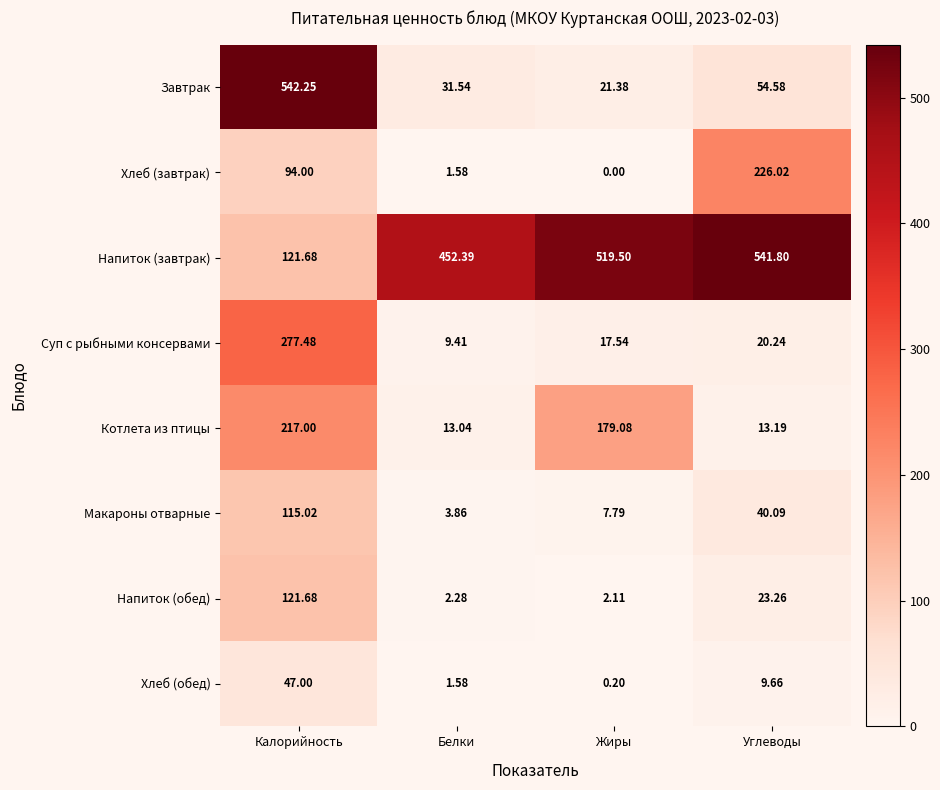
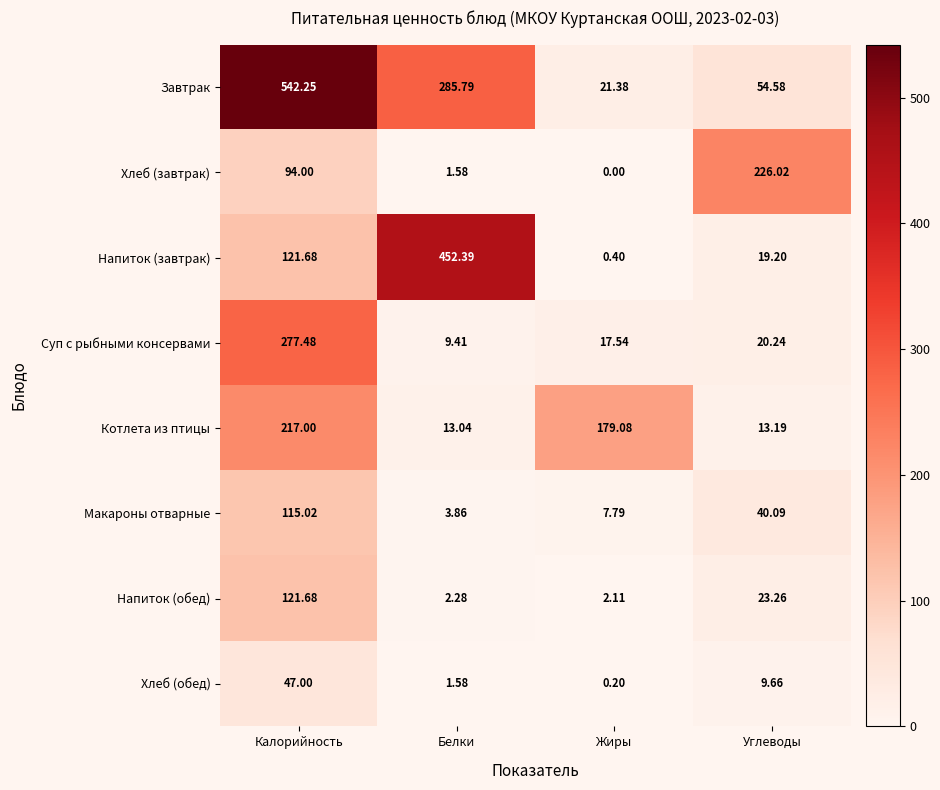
  {
    "Завтрак": {
      "Калорийность": 542.25,
-     "Белки": 31.54,
+     "Белки": 285.79,
      "Жиры": 21.38,
      "Углеводы": 54.58
    },
    "Хлеб (завтрак)": {
      "Калорийность": 94.00,
      "Белки": 1.58,
      "Жиры": 0.00,
      "Углеводы": 226.02
    },
    "Напиток (завтрак)": {
      "Калорийность": 121.68,
      "Белки": 452.39,
-     "Жиры": 519.50,
-     "Углеводы": 541.80
+     "Жиры": 0.40,
+     "Углеводы": 19.20
    },
    "Суп с рыбными консервами": {
      "Калорийность": 277.48,
      "Белки": 9.41,
      "Жиры": 17.54,
      "Углеводы": 20.24
    },
    "Котлета из птицы": {
      "Калорийность": 217.00,
      "Белки": 13.04,
      "Жиры": 179.08,
      "Углеводы": 13.19
    },
    "Макароны отварные": {
      "Калорийность": 115.02,
      "Белки": 3.86,
      "Жиры": 7.79,
      "Углеводы": 40.09
    },
    "Напиток (обед)": {
      "Калорийность": 121.68,
      "Белки": 2.28,
      "Жиры": 2.11,
      "Углеводы": 23.26
    },
    "Хлеб (обед)": {
      "Калорийность": 47.00,
      "Белки": 1.58,
      "Жиры": 0.20,
      "Углеводы": 9.66
    }
  }
